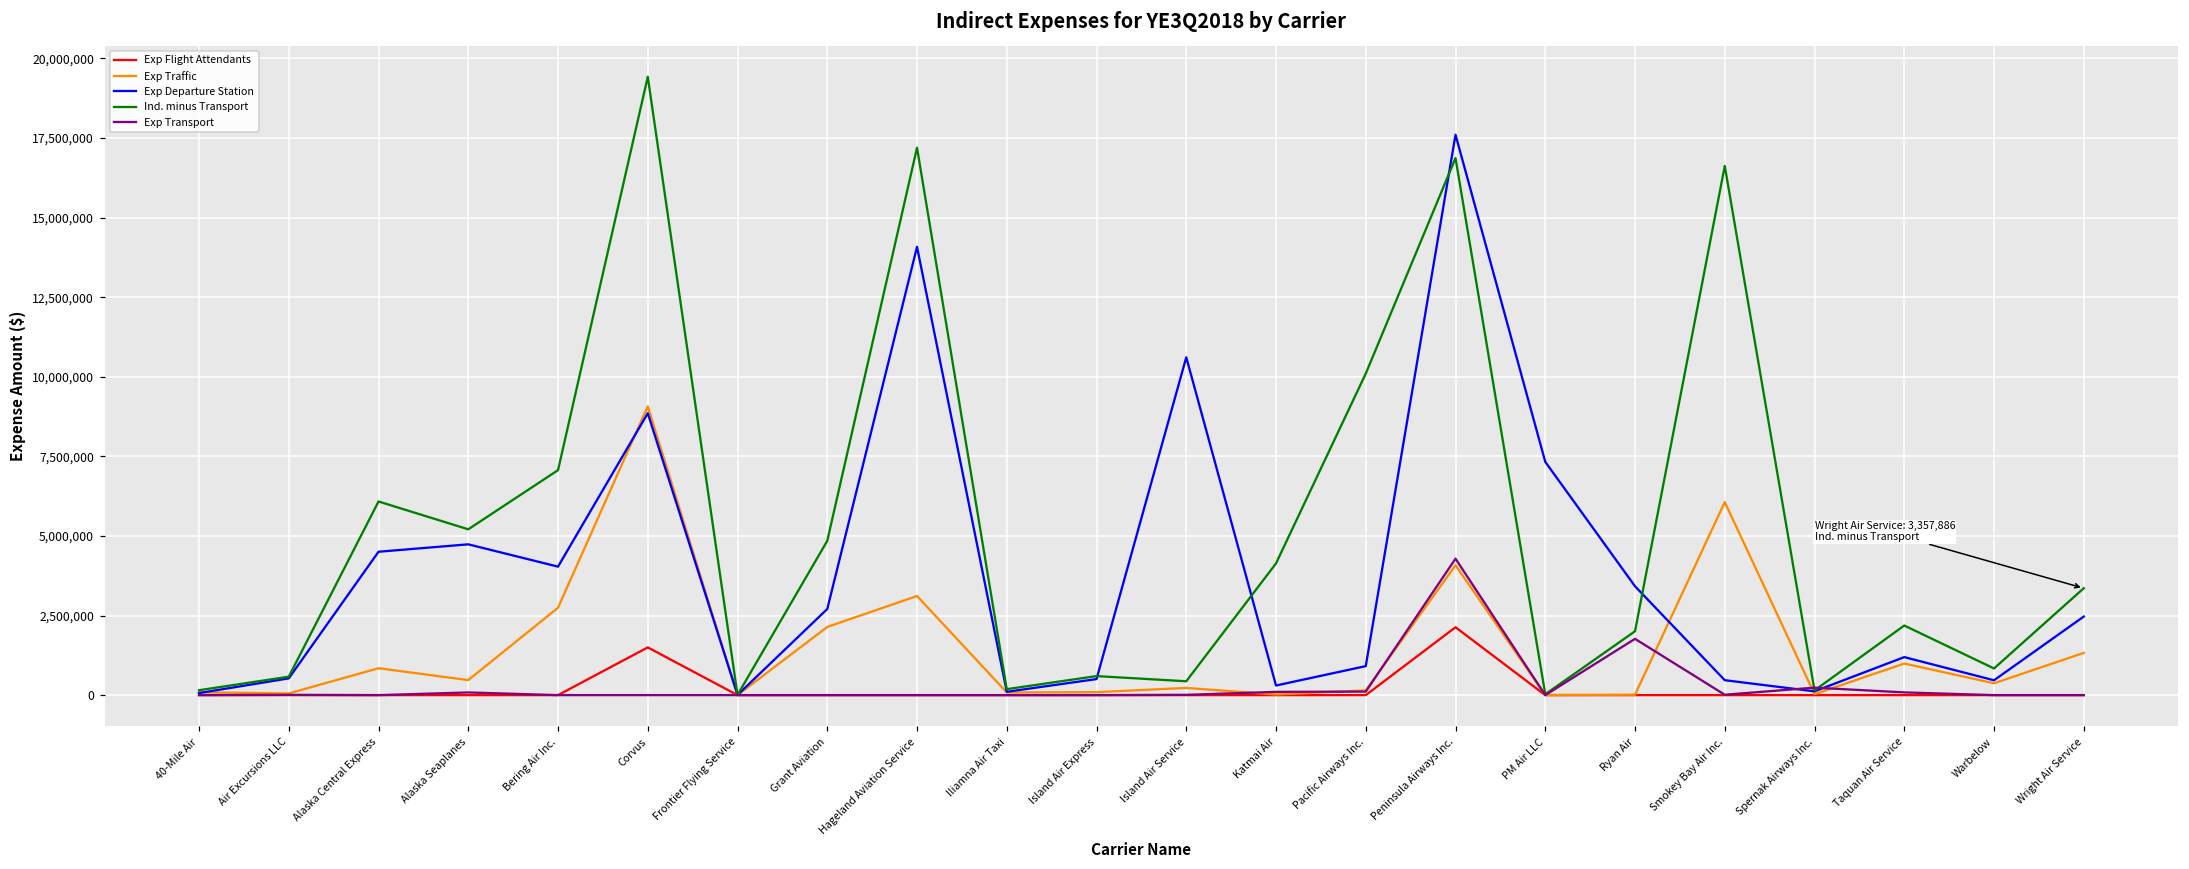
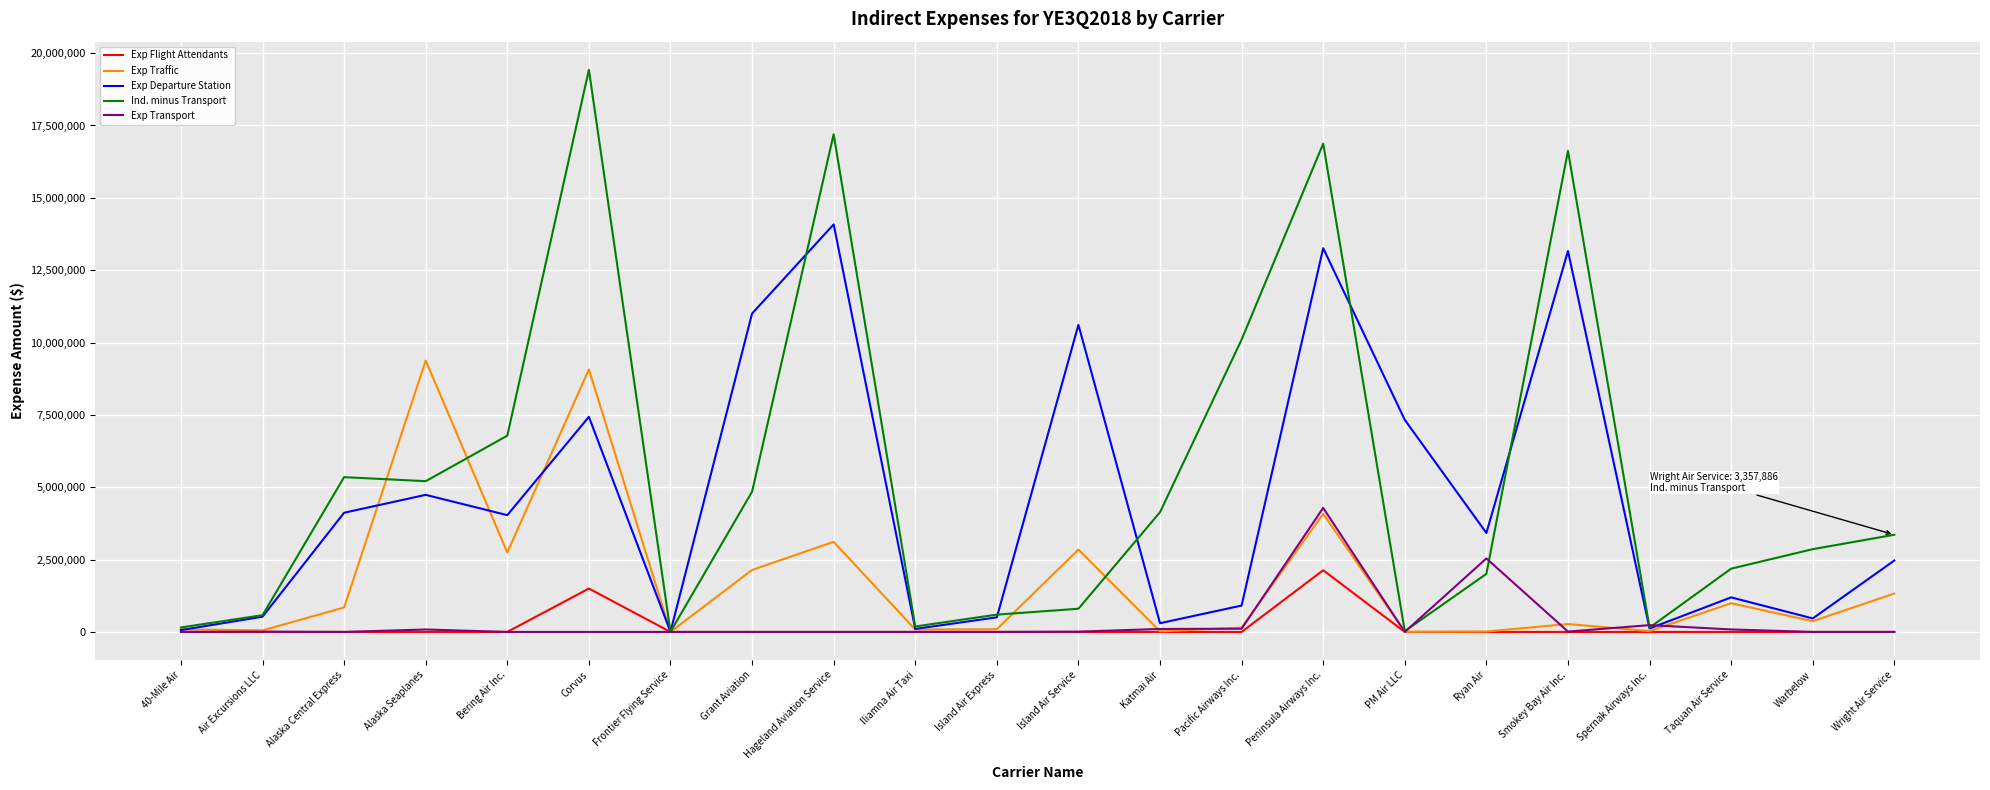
  {
    "Exp Flight Attendants": {
      "Corvus": "1,500,000",
      "Pacific Airways Inc.": "0",
      "Peninsula Airways Inc.": "2,100,000"
    },
    "Exp Traffic": {
      "Alaska Central Express": "800,000",
-     "Alaska Seaplanes": "500,000",
+     "Alaska Seaplanes": "9,400,000",
      "Bering Air Inc.": "2,700,000",
      "Corvus": "9,100,000",
      "Grant Aviation": "2,100,000",
      "Hageland Aviation Service": "3,100,000",
      "Island Air Express": "100,000",
-     "Island Air Service": "200,000",
+     "Island Air Service": "2,800,000",
      "Peninsula Airways Inc.": "4,100,000",
-     "Smokey Bay Air Inc.": "6,100,000",
+     "Smokey Bay Air Inc.": "300,000",
      "Taquan Air Service": "1,000,000",
      "Warbelow": "400,000",
      "Wright Air Service": "1,300,000"
    },
    "Exp Departure Station": {
-     "Alaska Central Express": "4,500,000",
+     "Alaska Central Express": "4,100,000",
      "Alaska Seaplanes": "4,700,000",
      "Bering Air Inc.": "4,000,000",
-     "Corvus": "8,900,000",
-     "Grant Aviation": "2,700,000",
+     "Corvus": "7,400,000",
+     "Grant Aviation": "11,000,000",
      "Hageland Aviation Service": "14,100,000",
      "Island Air Express": "500,000",
      "Island Air Service": "10,600,000",
      "Katmai Air": "300,000",
      "Pacific Airways Inc.": "900,000",
-     "Peninsula Airways Inc.": "17,600,000",
+     "Peninsula Airways Inc.": "13,300,000",
      "PM Air LLC": "7,300,000",
      "Ryan Air": "3,400,000",
-     "Smokey Bay Air Inc.": "500,000",
+     "Smokey Bay Air Inc.": "13,200,000",
      "Taquan Air Service": "1,200,000",
      "Warbelow": "500,000",
      "Wright Air Service": "2,500,000"
    },
    "Ind. minus Transport": {
-     "Alaska Central Express": "6,100,000",
+     "Alaska Central Express": "5,300,000",
      "Alaska Seaplanes": "5,200,000",
-     "Bering Air Inc.": "7,100,000",
+     "Bering Air Inc.": "6,800,000",
      "Corvus": "19,400,000",
      "Grant Aviation": "4,800,000",
      "Hageland Aviation Service": "17,200,000",
      "Island Air Express": "600,000",
-     "Island Air Service": "400,000",
+     "Island Air Service": "800,000",
      "Katmai Air": "4,100,000",
      "Pacific Airways Inc.": "10,100,000",
      "Peninsula Airways Inc.": "16,900,000",
      "Ryan Air": "2,000,000",
      "Smokey Bay Air Inc.": "16,600,000",
      "Taquan Air Service": "2,200,000",
-     "Warbelow": "800,000"
+     "Warbelow": "2,900,000"
    },
    "Exp Transport": {
      "Corvus": "0",
      "Peninsula Airways Inc.": "4,300,000",
-     "Ryan Air": "1,800,000",
+     "Ryan Air": "2,500,000",
      "Spernak Airways Inc.": "200,000"
    }
  }
